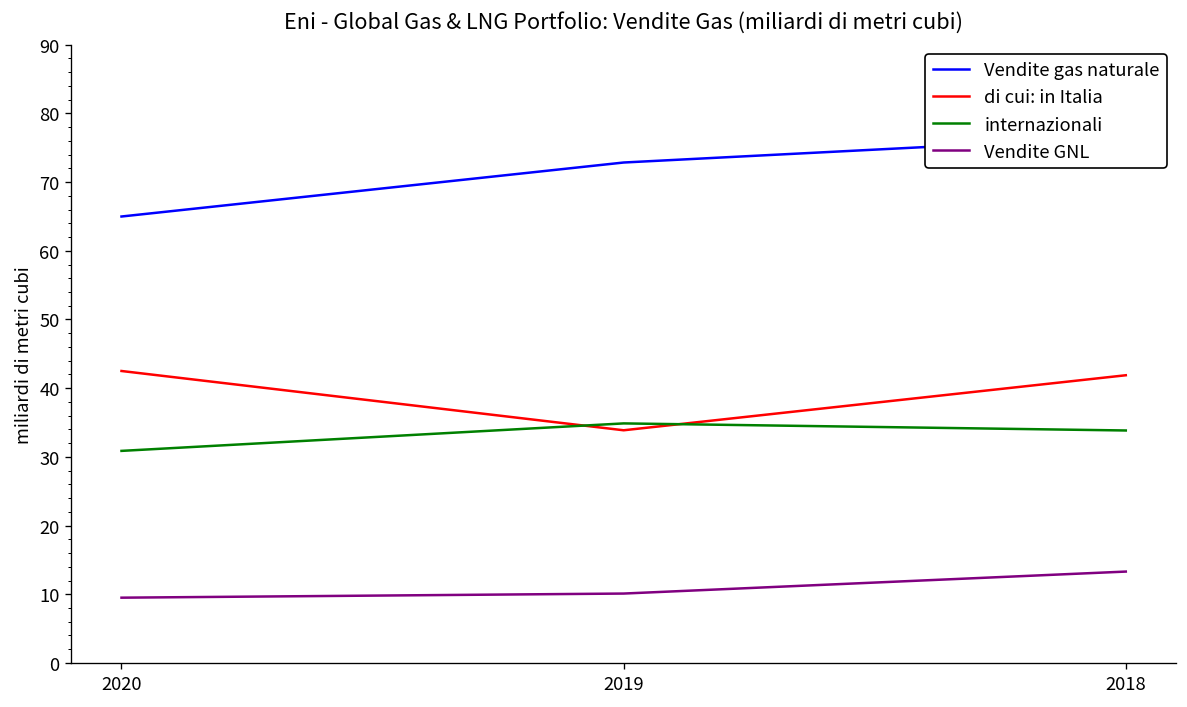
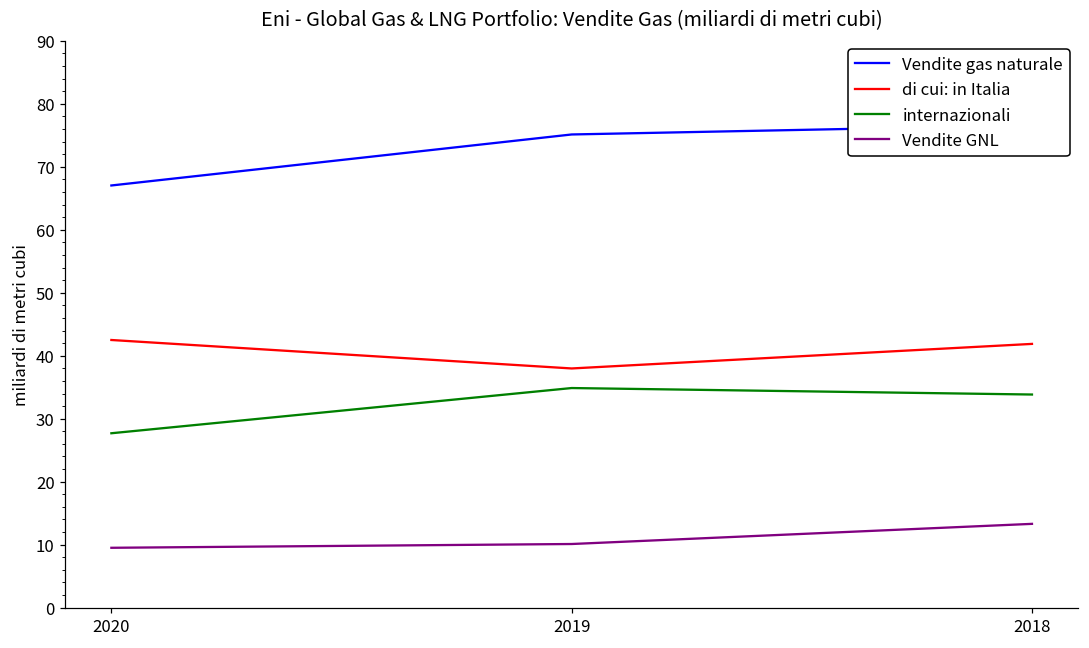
  {
    "Vendite gas naturale": {
-     "2020": 65,
-     "2019": 73
+     "2020": 67,
+     "2019": 75
    },
    "di cui: in Italia": {
      "2020": 43,
-     "2019": 34,
+     "2019": 38,
      "2018": 42
    },
    "internazionali": {
-     "2020": 31,
+     "2020": 28,
      "2019": 35,
      "2018": 34
    },
    "Vendite GNL": {
      "2020": 10,
      "2019": 10,
      "2018": 13
    }
  }
